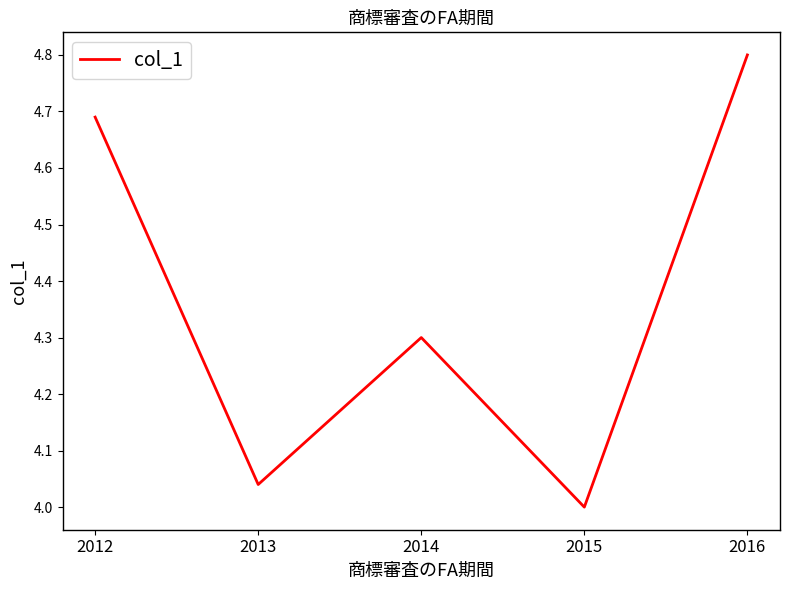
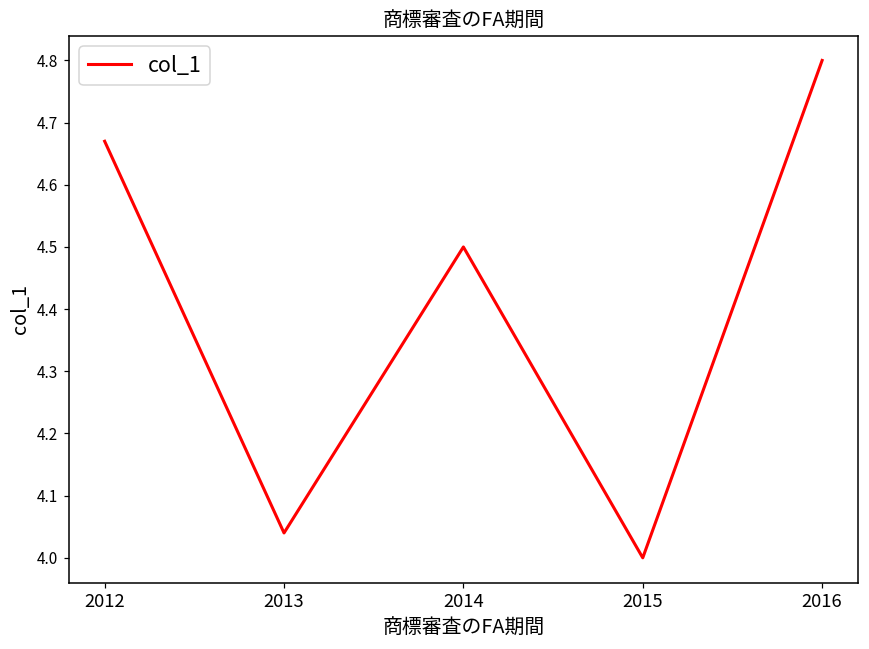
  {
-   "2012": 4.69,
+   "2012": 4.67,
    "2013": 4.04,
-   "2014": 4.3,
+   "2014": 4.5,
    "2015": 4.00,
    "2016": 4.80
  }
